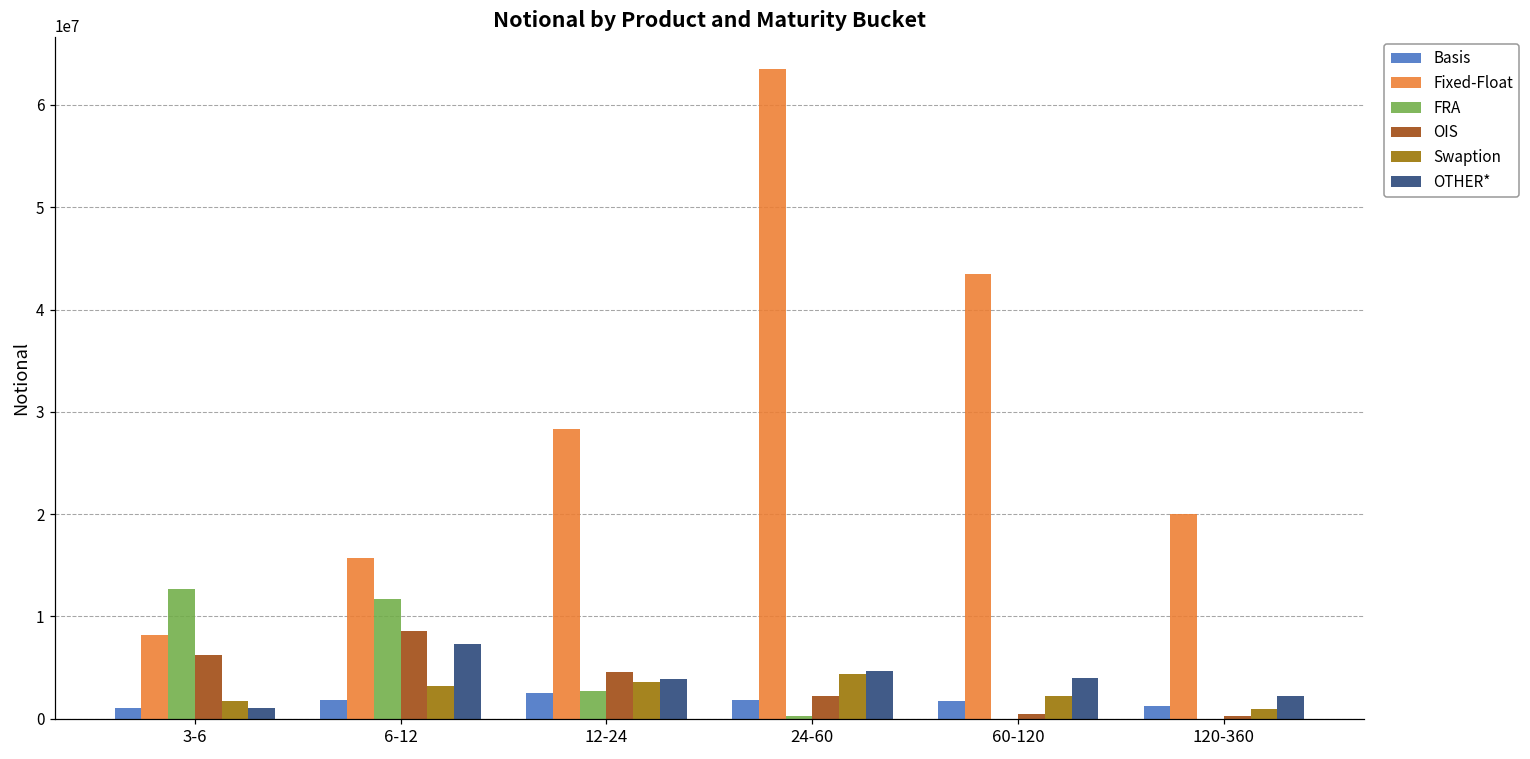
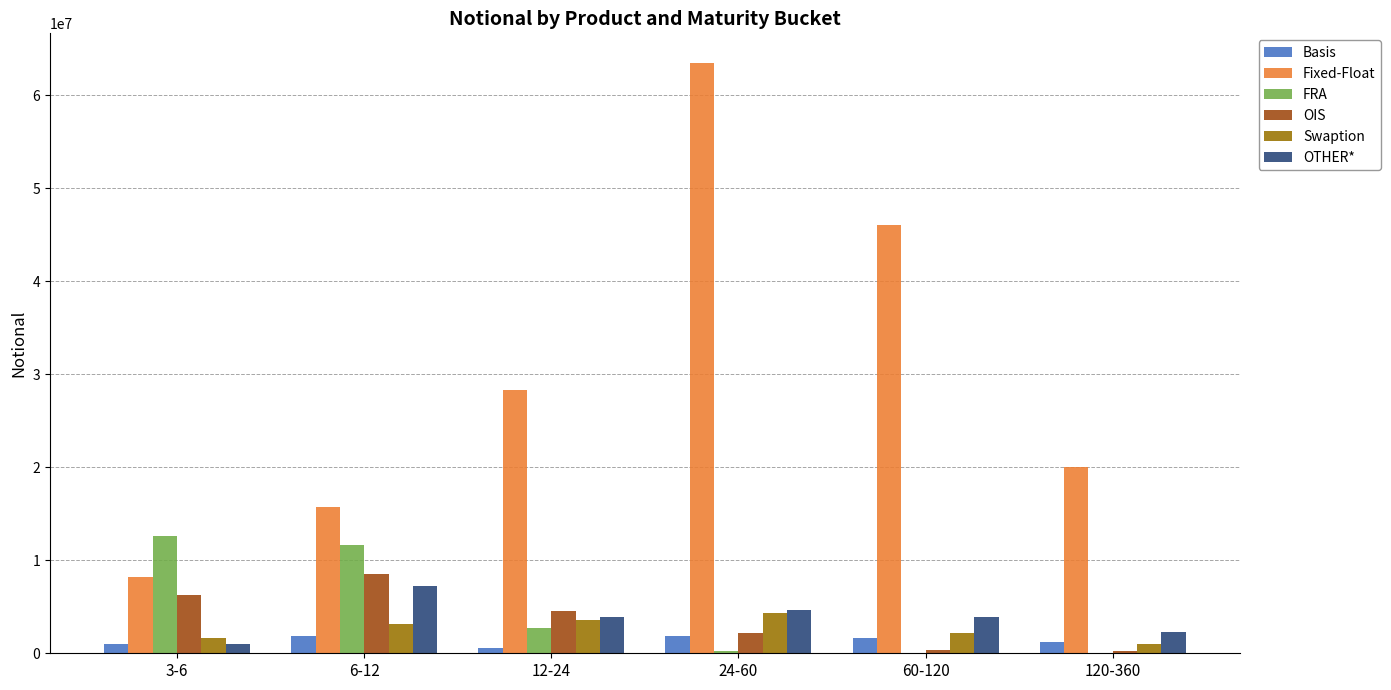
  {
    "Basis": {
      "3-6": 1000000,
      "6-12": 2000000,
-     "12-24": 2000000,
+     "12-24": 1000000,
      "24-60": 2000000,
      "60-120": 2000000,
      "120-360": 1000000
    },
    "Fixed-Float": {
      "3-6": 8000000,
      "6-12": 16000000,
      "12-24": 28000000,
      "24-60": 64000000,
-     "60-120": 43000000,
+     "60-120": 46000000,
      "120-360": 20000000
    },
    "FRA": {
      "3-6": 13000000,
      "6-12": 12000000,
      "12-24": 3000000,
      "60-120": 0,
      "120-360": 0
    },
    "OTHER*": {
      "3-6": 1000000,
      "6-12": 7000000,
      "12-24": 4000000,
      "24-60": 5000000,
      "60-120": 4000000,
      "120-360": 2000000
    }
  }
